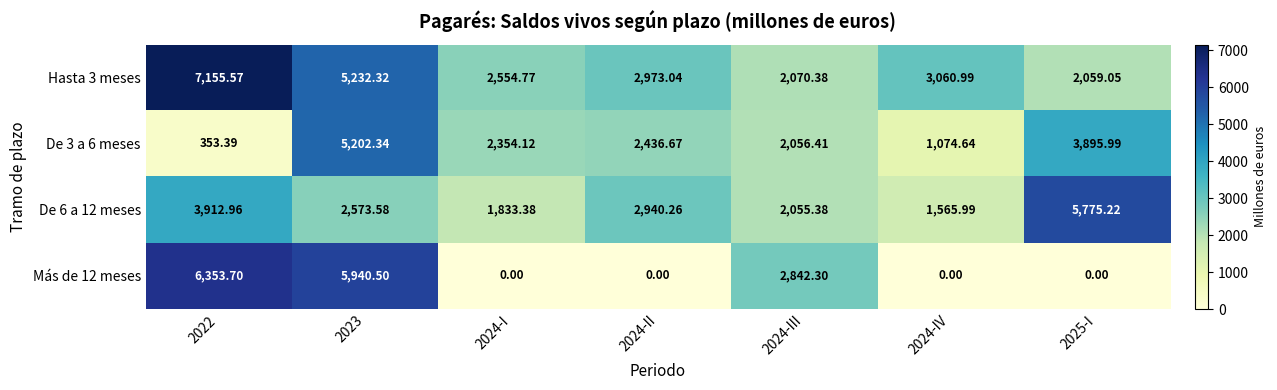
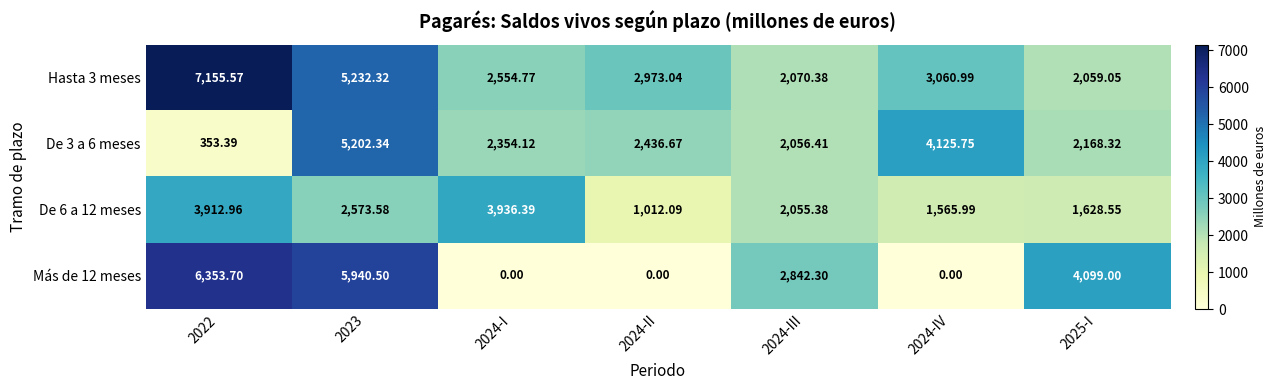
  {
    "Hasta 3 meses": {
      "2022": "7,155.57",
      "2023": "5,232.32",
      "2024-I": "2,554.77",
      "2024-II": "2,973.04",
      "2024-III": "2,070.38",
      "2024-IV": "3,060.99",
      "2025-I": "2,059.05"
    },
    "De 3 a 6 meses": {
      "2022": "353.39",
      "2023": "5,202.34",
      "2024-I": "2,354.12",
      "2024-II": "2,436.67",
      "2024-III": "2,056.41",
-     "2024-IV": "1,074.64",
-     "2025-I": "3,895.99"
+     "2024-IV": "4,125.75",
+     "2025-I": "2,168.32"
    },
    "De 6 a 12 meses": {
      "2022": "3,912.96",
      "2023": "2,573.58",
-     "2024-I": "1,833.38",
-     "2024-II": "2,940.26",
+     "2024-I": "3,936.39",
+     "2024-II": "1,012.09",
      "2024-III": "2,055.38",
      "2024-IV": "1,565.99",
-     "2025-I": "5,775.22"
+     "2025-I": "1,628.55"
    },
    "Más de 12 meses": {
      "2022": "6,353.70",
      "2023": "5,940.50",
      "2024-I": "0.00",
      "2024-II": "0.00",
      "2024-III": "2,842.30",
      "2024-IV": "0.00",
-     "2025-I": "0.00"
+     "2025-I": "4,099.00"
    }
  }
